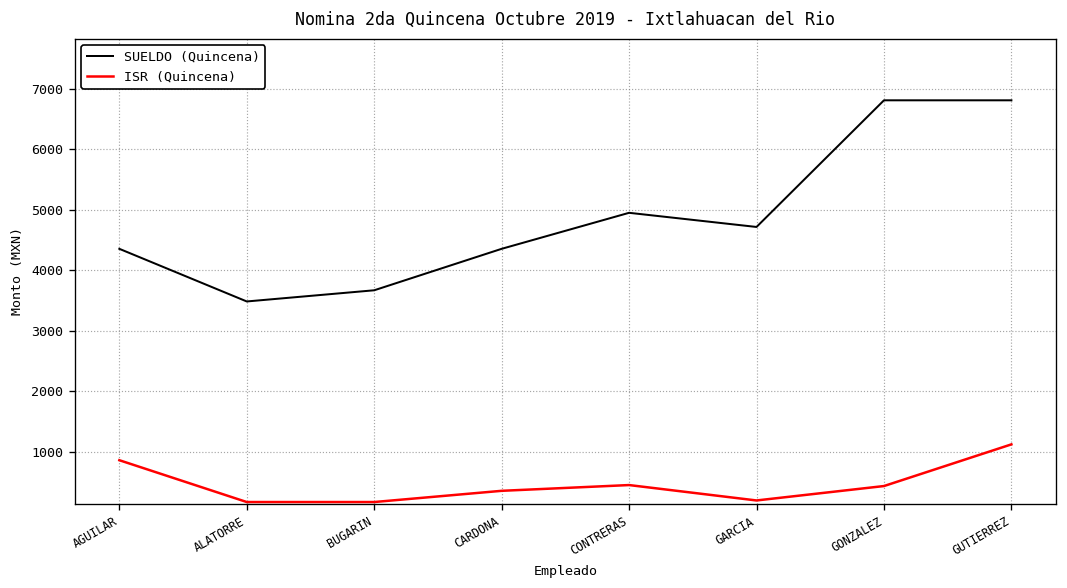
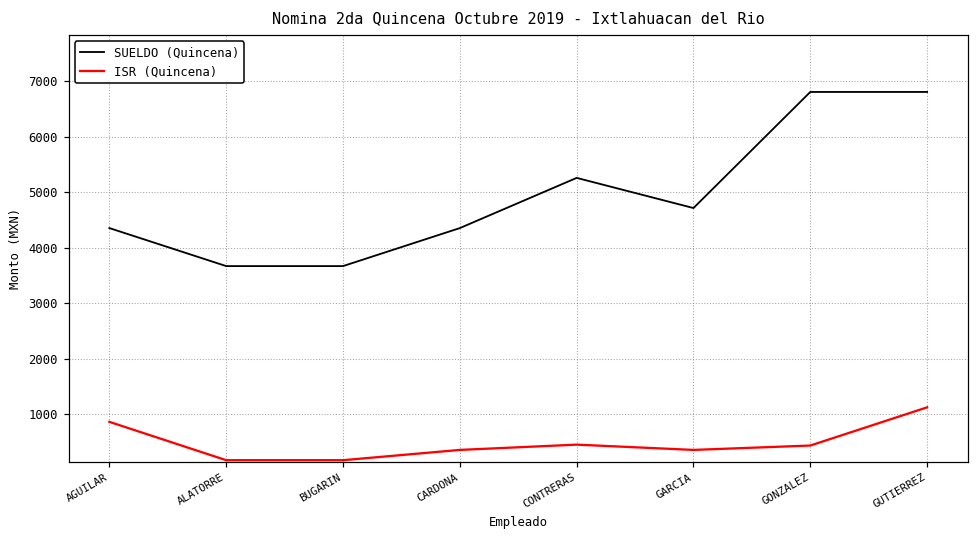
  {
    "SUELDO (Quincena)": {
      "AGUILAR": 4400,
-     "ALATORRE": 3500,
+     "ALATORRE": 3700,
      "BUGARIN": 3700,
      "CARDONA": 4400,
-     "CONTRERAS": 4900,
+     "CONTRERAS": 5300,
      "GARCIA": 4700,
      "GONZALEZ": 6800,
      "GUTIERREZ": 6800
    },
    "ISR (Quincena)": {
      "AGUILAR": 900,
      "ALATORRE": 200,
      "BUGARIN": 200,
      "CARDONA": 400,
      "CONTRERAS": 400,
-     "GARCIA": 200,
+     "GARCIA": 400,
      "GONZALEZ": 400,
      "GUTIERREZ": 1100
    }
  }
